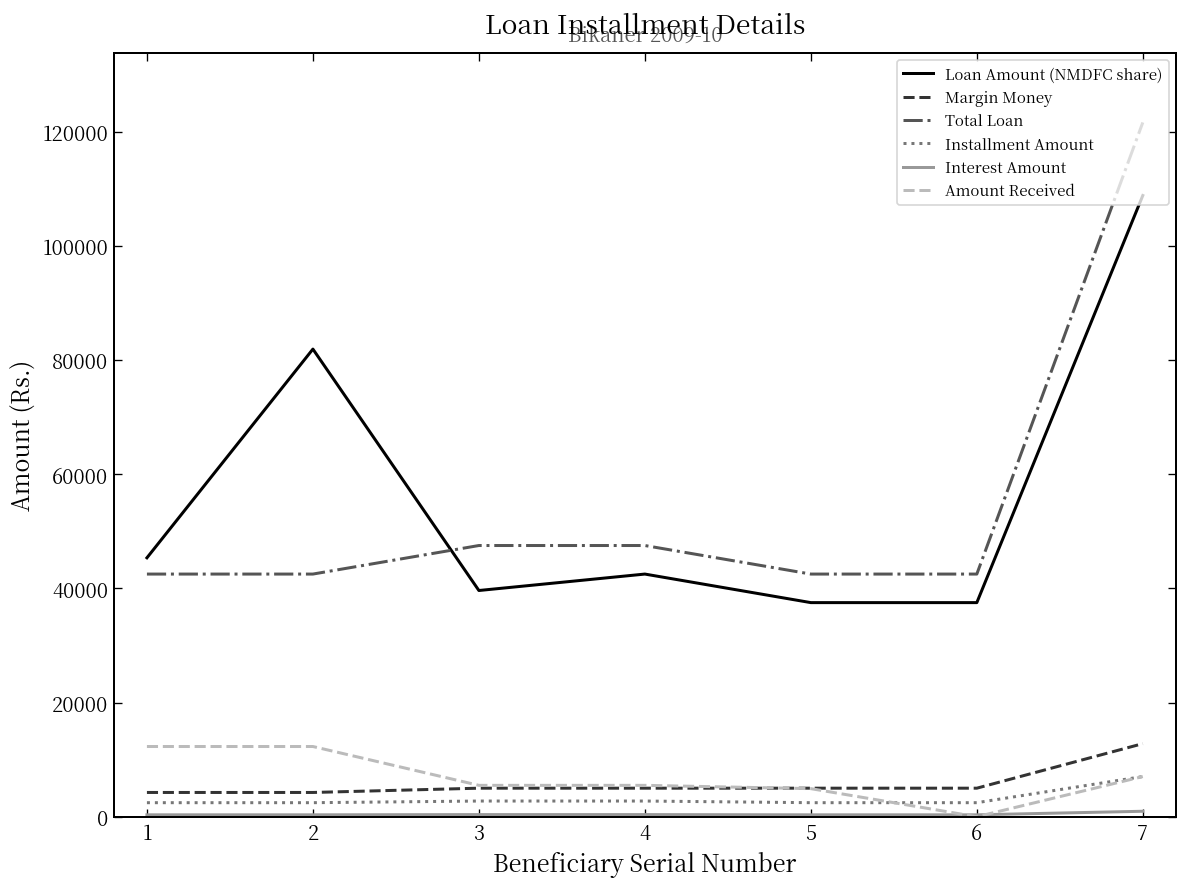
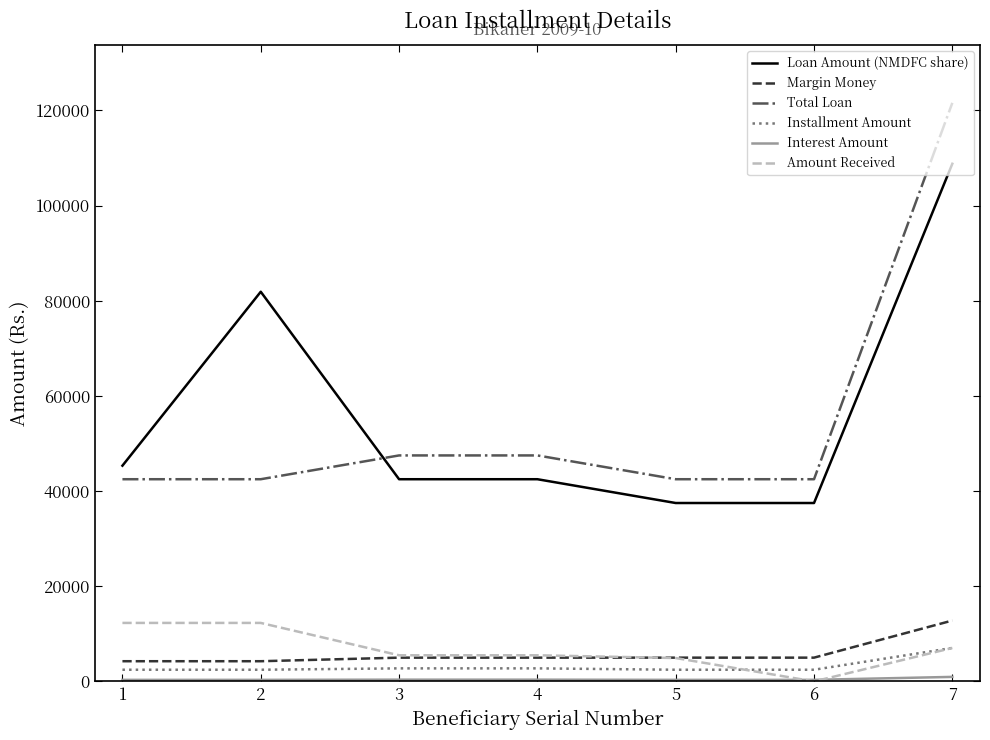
  {
    "Loan Amount (NMDFC share)": {
      "1": 45000,
      "2": 82000,
-     "3": 40000,
+     "3": 43000,
      "4": 43000,
      "5": 38000,
      "6": 38000
    }
  }
